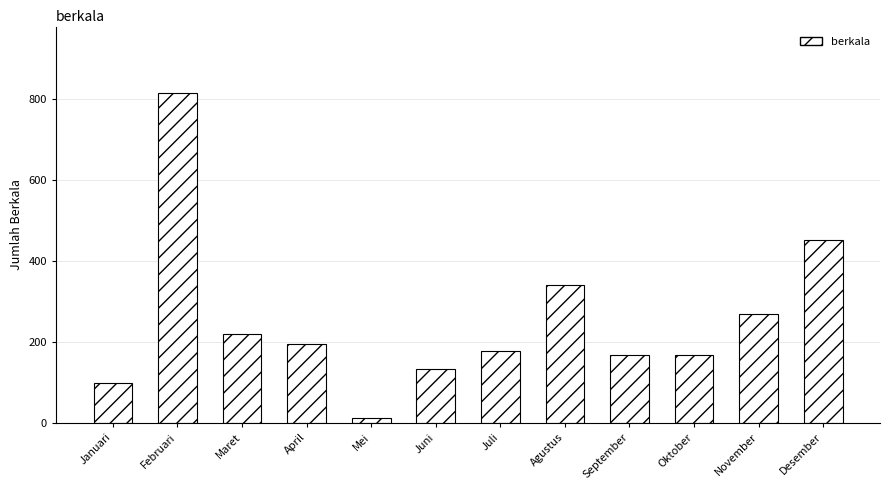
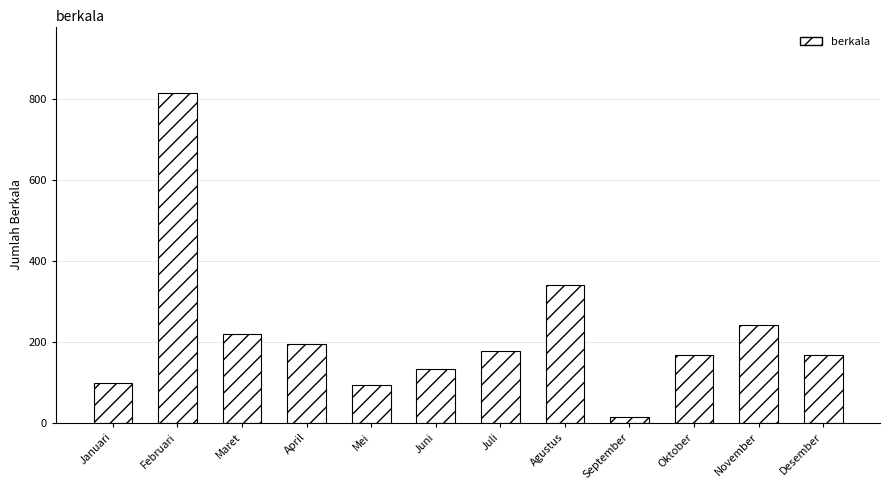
  {
    "Januari": 100,
    "Februari": 820,
    "Maret": 220,
    "April": 200,
-   "Mei": 10,
+   "Mei": 100,
    "Juni": 130,
    "Juli": 180,
    "Agustus": 340,
-   "September": 170,
+   "September": 20,
    "Oktober": 170,
-   "November": 270,
-   "Desember": 450
+   "November": 240,
+   "Desember": 170
  }
